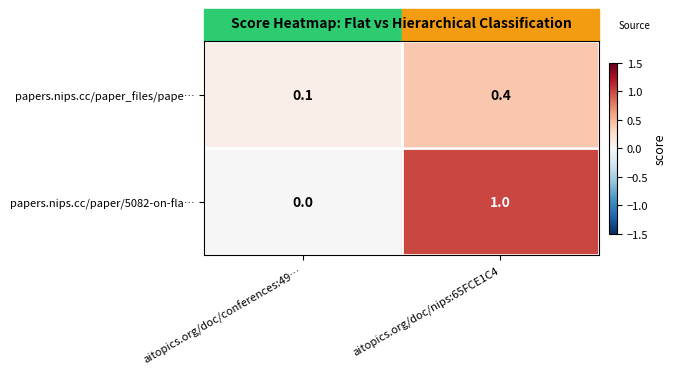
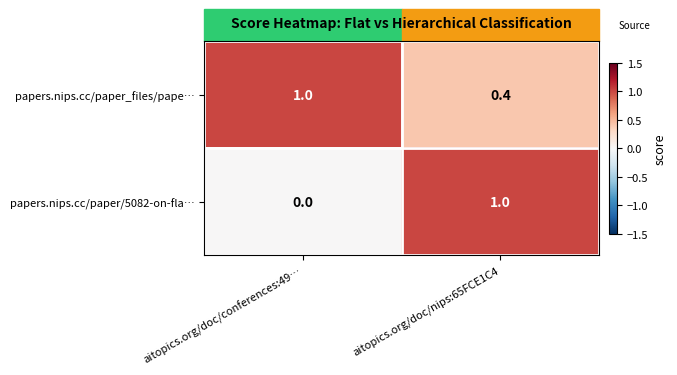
  {
    "papers.nips.cc/paper_files/pape…": {
-     "aitopics.org/doc/conferences:49…": 0.1,
+     "aitopics.org/doc/conferences:49…": 1.0,
      "aitopics.org/doc/nips:65FCE1C4": 0.4
    },
    "papers.nips.cc/paper/5082-on-fla…": {
      "aitopics.org/doc/conferences:49…": 0.0,
      "aitopics.org/doc/nips:65FCE1C4": 1.0
    }
  }
